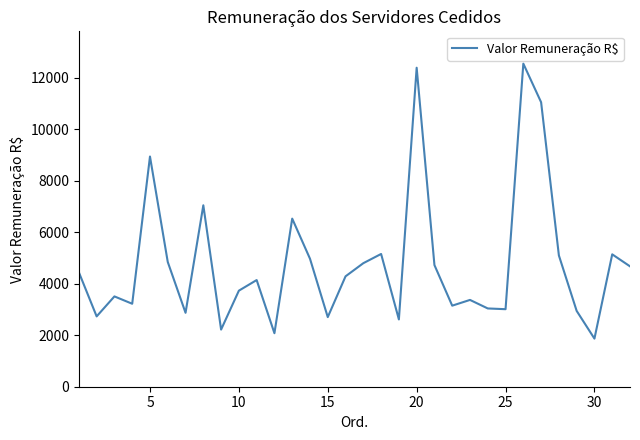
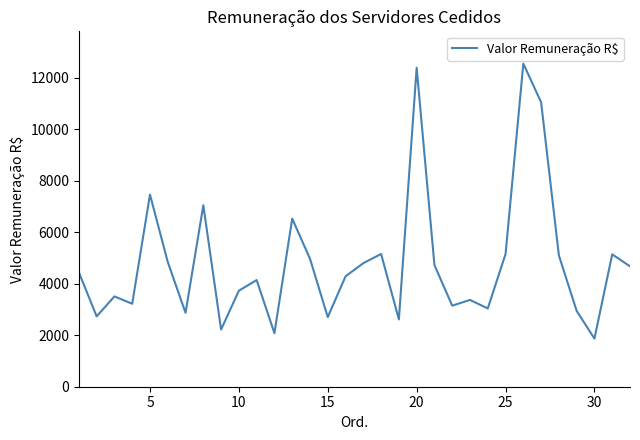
  {
-   "5": 8900,
+   "5": 7500,
    "10": 3700,
    "15": 2700,
    "20": 12400,
-   "25": 3000,
+   "25": 5200,
    "30": 1900
  }
